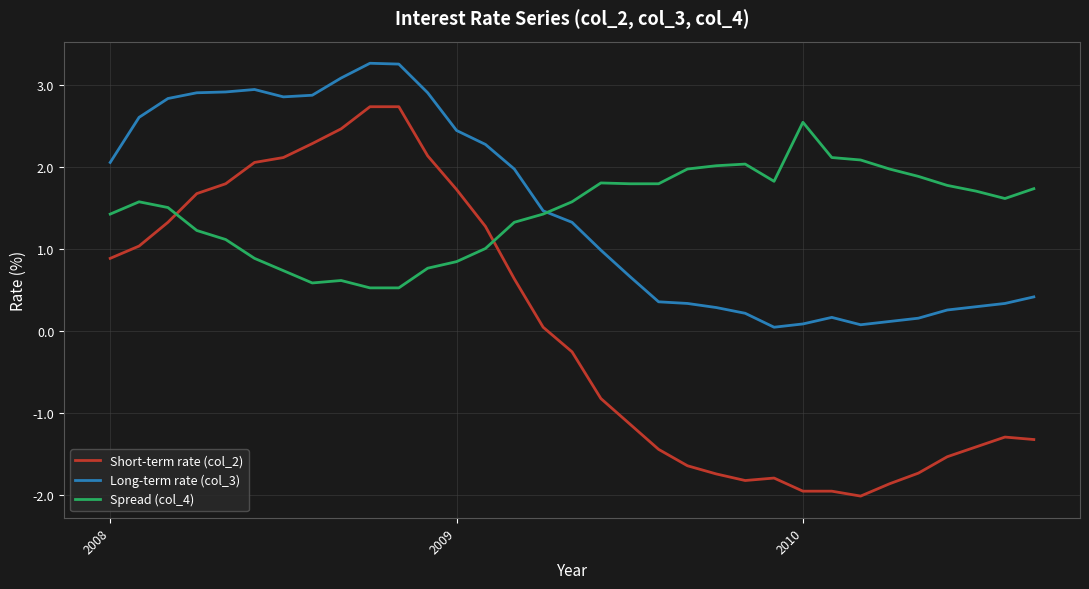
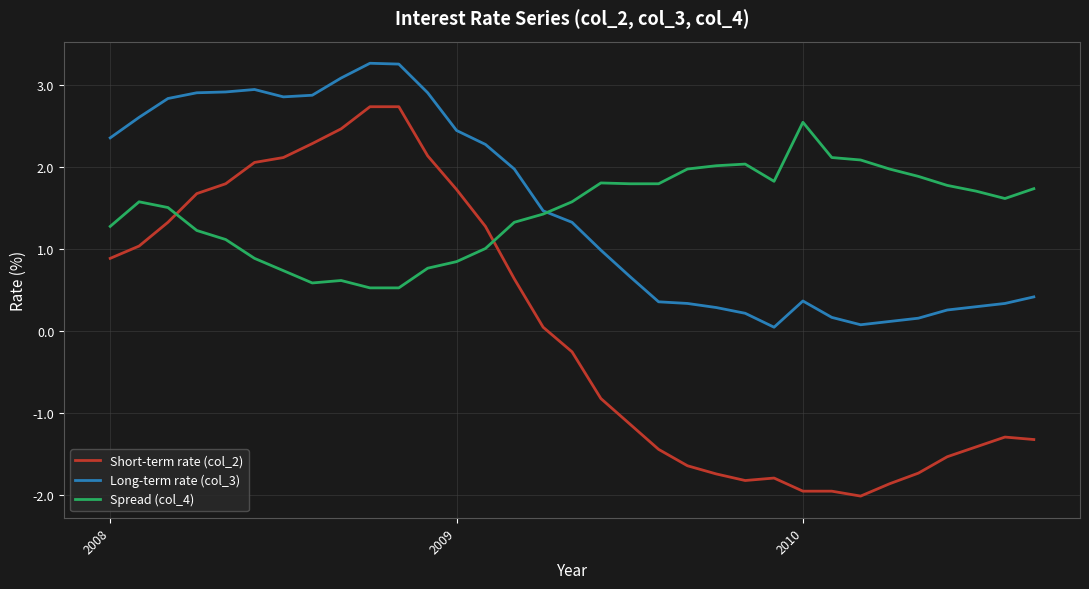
  {
    "Short-term rate (col_2)": {
      "2008": 0.9,
      "2009": 1.7,
      "2010": -2.0
    },
    "Long-term rate (col_3)": {
-     "2008": 2.1,
+     "2008": 2.4,
      "2009": 2.5,
-     "2010": 0.1
+     "2010": 0.4
    },
    "Spread (col_4)": {
-     "2008": 1.4,
+     "2008": 1.3,
      "2009": 0.9,
      "2010": 2.6
    }
  }
